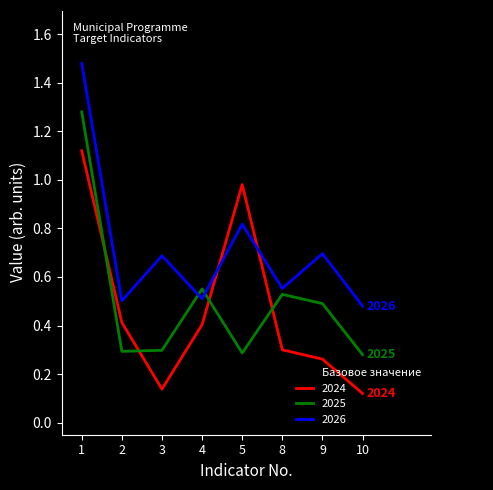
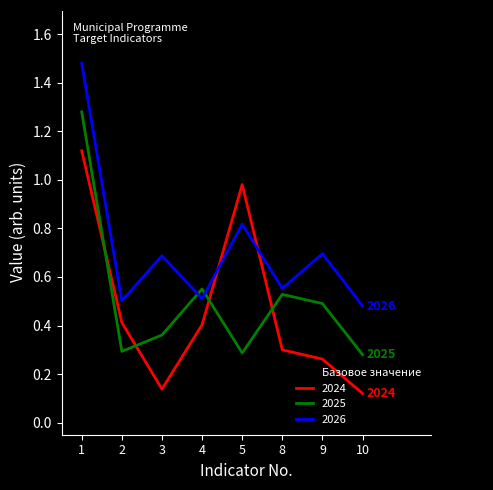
  {
    "Базовое значение": {
      "1": 1.00,
      "2": 0.03,
      "3": 0.01,
      "4": 0.02,
      "5": 0.01,
      "8": 0.15
    },
    "2024": {
      "1": 1.12,
      "2": 0.41,
      "3": 0.14,
      "4": 0.40,
      "5": 0.98,
      "8": 0.30,
      "9": 0.26
    },
    "2025": {
      "1": 1.28,
      "2": 0.29,
-     "3": 0.30,
+     "3": 0.36,
      "4": 0.55,
      "5": 0.29,
      "8": 0.53,
      "9": 0.49
    },
    "2026": {
      "1": 1.48,
      "2": 0.50,
      "3": 0.69,
      "4": 0.51,
      "5": 0.82,
      "8": 0.55,
      "9": 0.70
    }
  }
